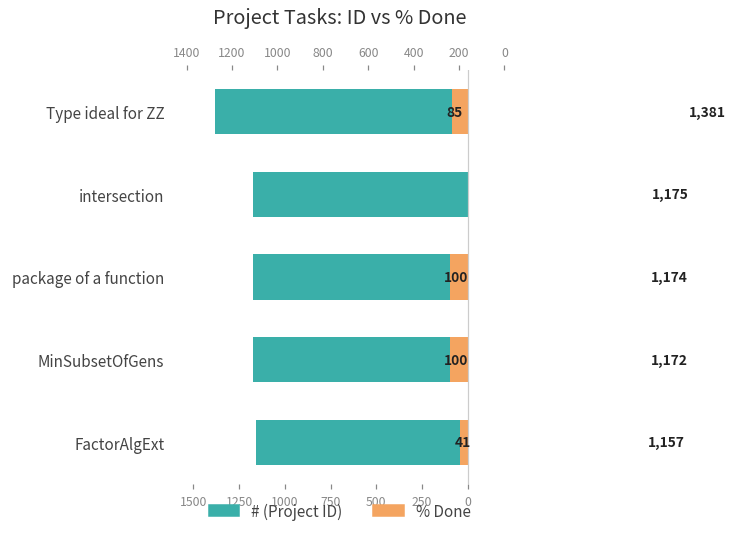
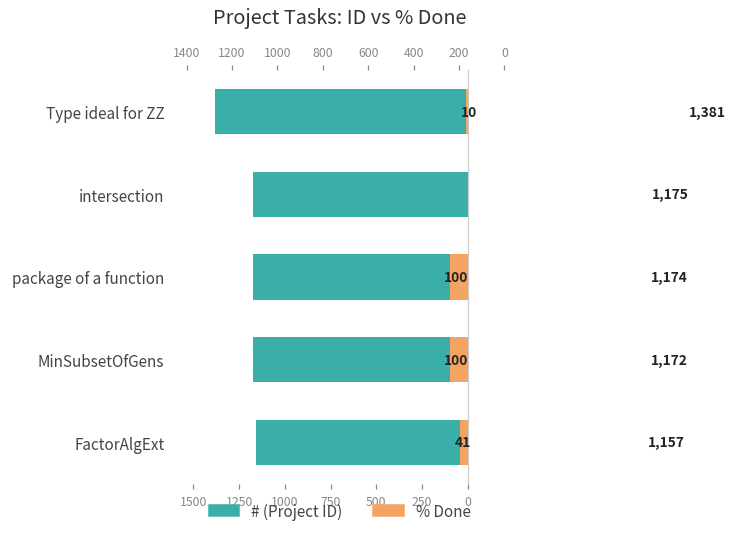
  {
    "% Done": {
-     "Type ideal for ZZ": 85
+     "Type ideal for ZZ": 10
    }
  }
